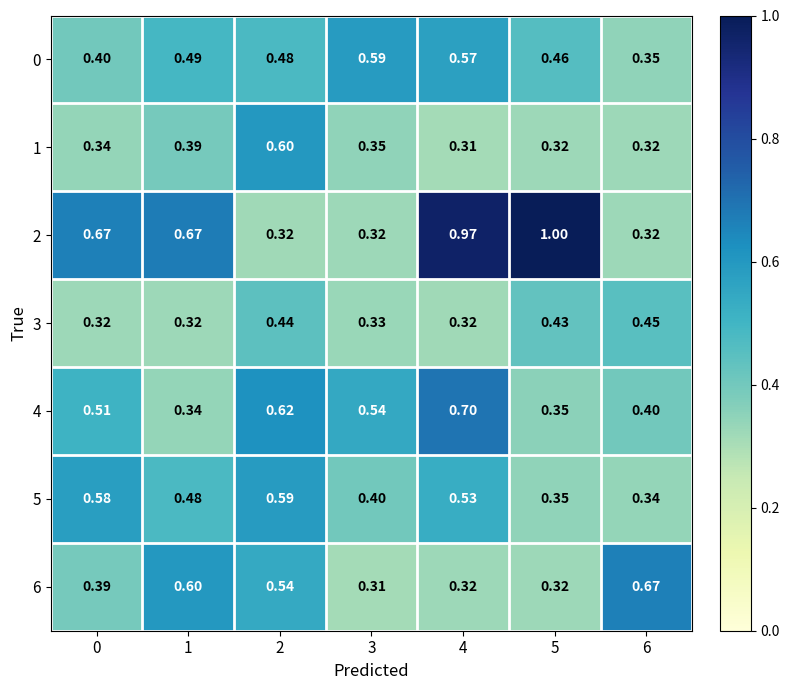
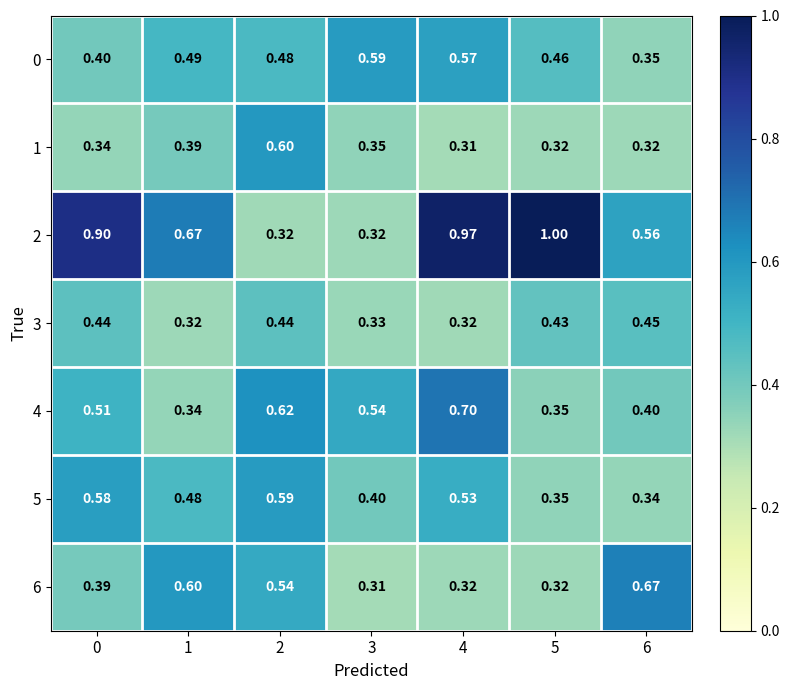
  {
    "0": {
      "0": 0.40,
      "1": 0.49,
      "2": 0.48,
      "3": 0.59,
      "4": 0.57,
      "5": 0.46,
      "6": 0.35
    },
    "1": {
      "0": 0.34,
      "1": 0.39,
      "2": 0.60,
      "3": 0.35,
      "4": 0.31,
      "5": 0.32,
      "6": 0.32
    },
    "2": {
-     "0": 0.67,
+     "0": 0.90,
      "1": 0.67,
      "2": 0.32,
      "3": 0.32,
      "4": 0.97,
      "5": 1.00,
-     "6": 0.32
+     "6": 0.56
    },
    "3": {
-     "0": 0.32,
+     "0": 0.44,
      "1": 0.32,
      "2": 0.44,
      "3": 0.33,
      "4": 0.32,
      "5": 0.43,
      "6": 0.45
    },
    "4": {
      "0": 0.51,
      "1": 0.34,
      "2": 0.62,
      "3": 0.54,
      "4": 0.70,
      "5": 0.35,
      "6": 0.40
    },
    "5": {
      "0": 0.58,
      "1": 0.48,
      "2": 0.59,
      "3": 0.40,
      "4": 0.53,
      "5": 0.35,
      "6": 0.34
    },
    "6": {
      "0": 0.39,
      "1": 0.60,
      "2": 0.54,
      "3": 0.31,
      "4": 0.32,
      "5": 0.32,
      "6": 0.67
    }
  }
